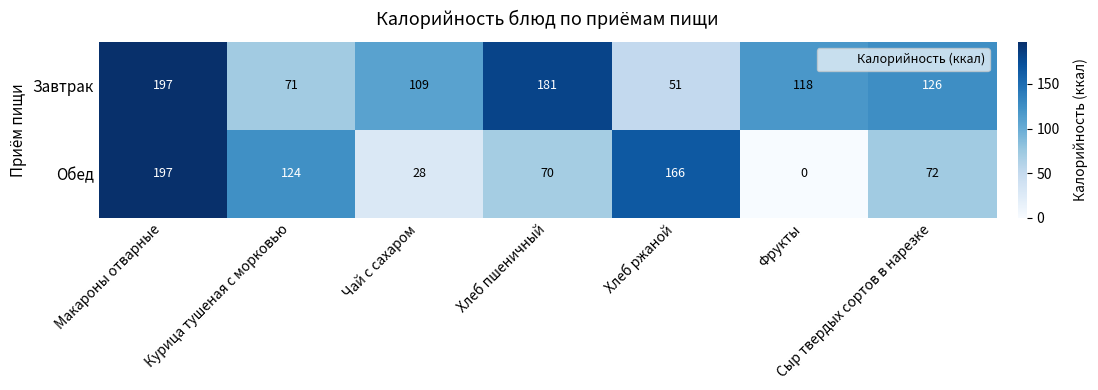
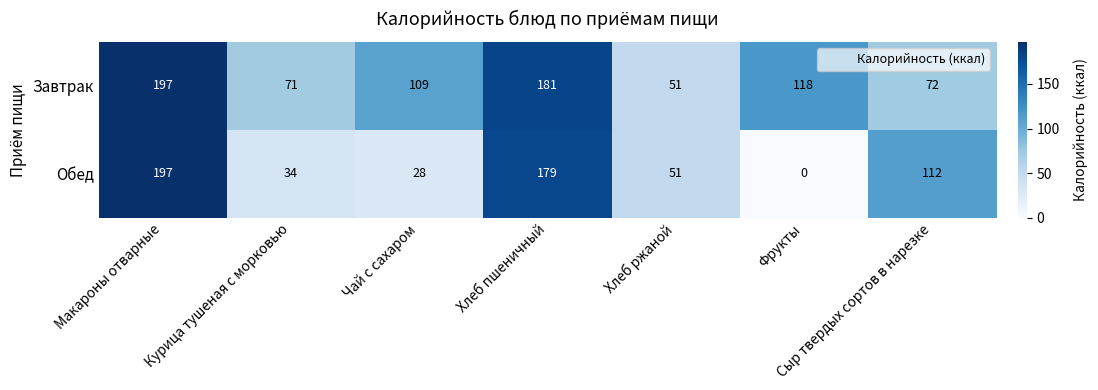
  {
    "Завтрак": {
      "Макароны отварные": 197,
      "Курица тушеная с морковью": 71,
      "Чай с сахаром": 109,
      "Хлеб пшеничный": 181,
      "Хлеб ржаной": 51,
      "Фрукты": 118,
-     "Сыр твердых сортов в нарезке": 126
+     "Сыр твердых сортов в нарезке": 72
    },
    "Обед": {
      "Макароны отварные": 197,
-     "Курица тушеная с морковью": 124,
+     "Курица тушеная с морковью": 34,
      "Чай с сахаром": 28,
-     "Хлеб пшеничный": 70,
-     "Хлеб ржаной": 166,
+     "Хлеб пшеничный": 179,
+     "Хлеб ржаной": 51,
      "Фрукты": 0,
-     "Сыр твердых сортов в нарезке": 72
+     "Сыр твердых сортов в нарезке": 112
    }
  }
